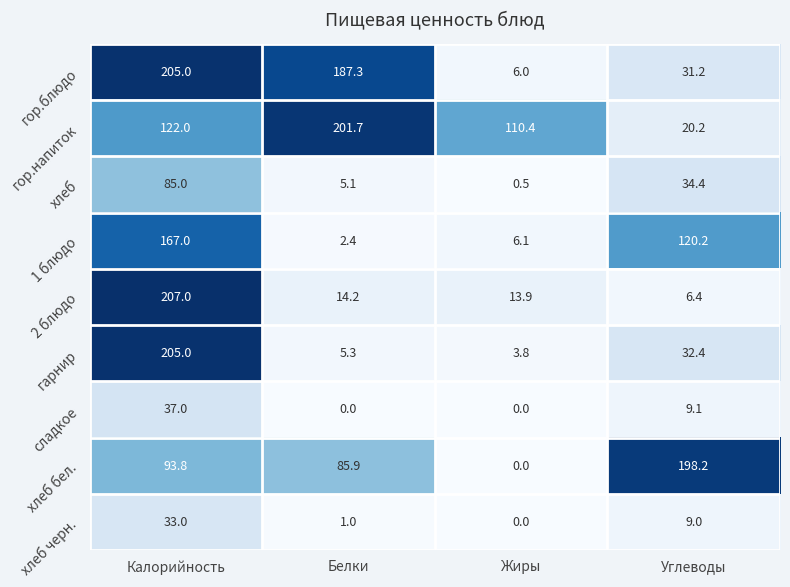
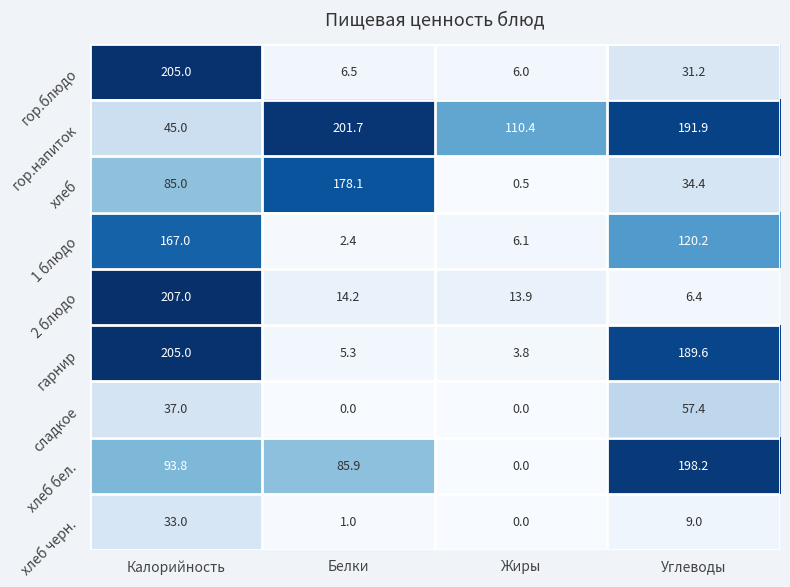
  {
    "гор.блюдо": {
      "Калорийность": 205.0,
-     "Белки": 187.3,
+     "Белки": 6.5,
      "Жиры": 6.0,
      "Углеводы": 31.2
    },
    "гор.напиток": {
-     "Калорийность": 122.0,
+     "Калорийность": 45.0,
      "Белки": 201.7,
      "Жиры": 110.4,
-     "Углеводы": 20.2
+     "Углеводы": 191.9
    },
    "хлеб": {
      "Калорийность": 85.0,
-     "Белки": 5.1,
+     "Белки": 178.1,
      "Жиры": 0.5,
      "Углеводы": 34.4
    },
    "1 блюдо": {
      "Калорийность": 167.0,
      "Белки": 2.4,
      "Жиры": 6.1,
      "Углеводы": 120.2
    },
    "2 блюдо": {
      "Калорийность": 207.0,
      "Белки": 14.2,
      "Жиры": 13.9,
      "Углеводы": 6.4
    },
    "гарнир": {
      "Калорийность": 205.0,
      "Белки": 5.3,
      "Жиры": 3.8,
-     "Углеводы": 32.4
+     "Углеводы": 189.6
    },
    "сладкое": {
      "Калорийность": 37.0,
      "Белки": 0.0,
      "Жиры": 0.0,
-     "Углеводы": 9.1
+     "Углеводы": 57.4
    },
    "хлеб бел.": {
      "Калорийность": 93.8,
      "Белки": 85.9,
      "Жиры": 0.0,
      "Углеводы": 198.2
    },
    "хлеб черн.": {
      "Калорийность": 33.0,
      "Белки": 1.0,
      "Жиры": 0.0,
      "Углеводы": 9.0
    }
  }
